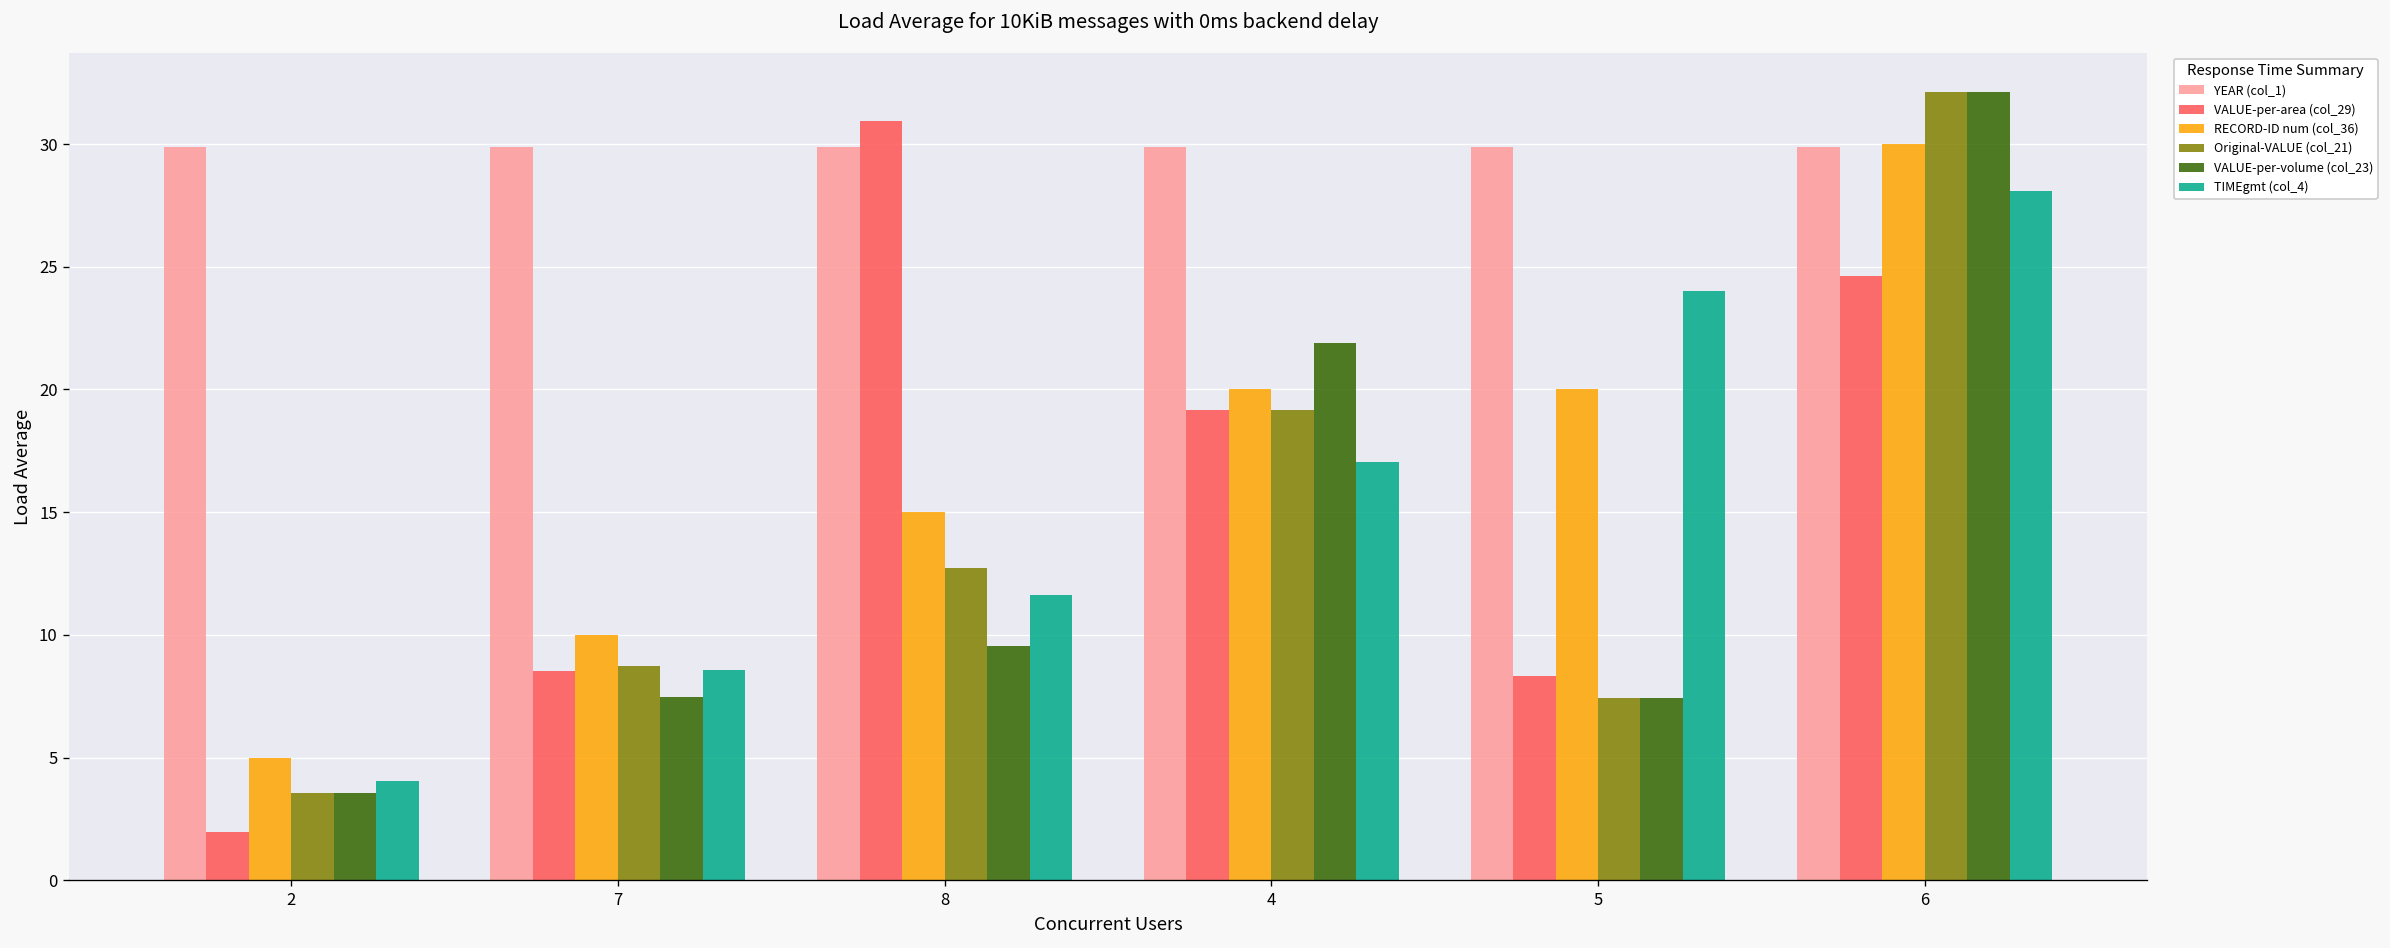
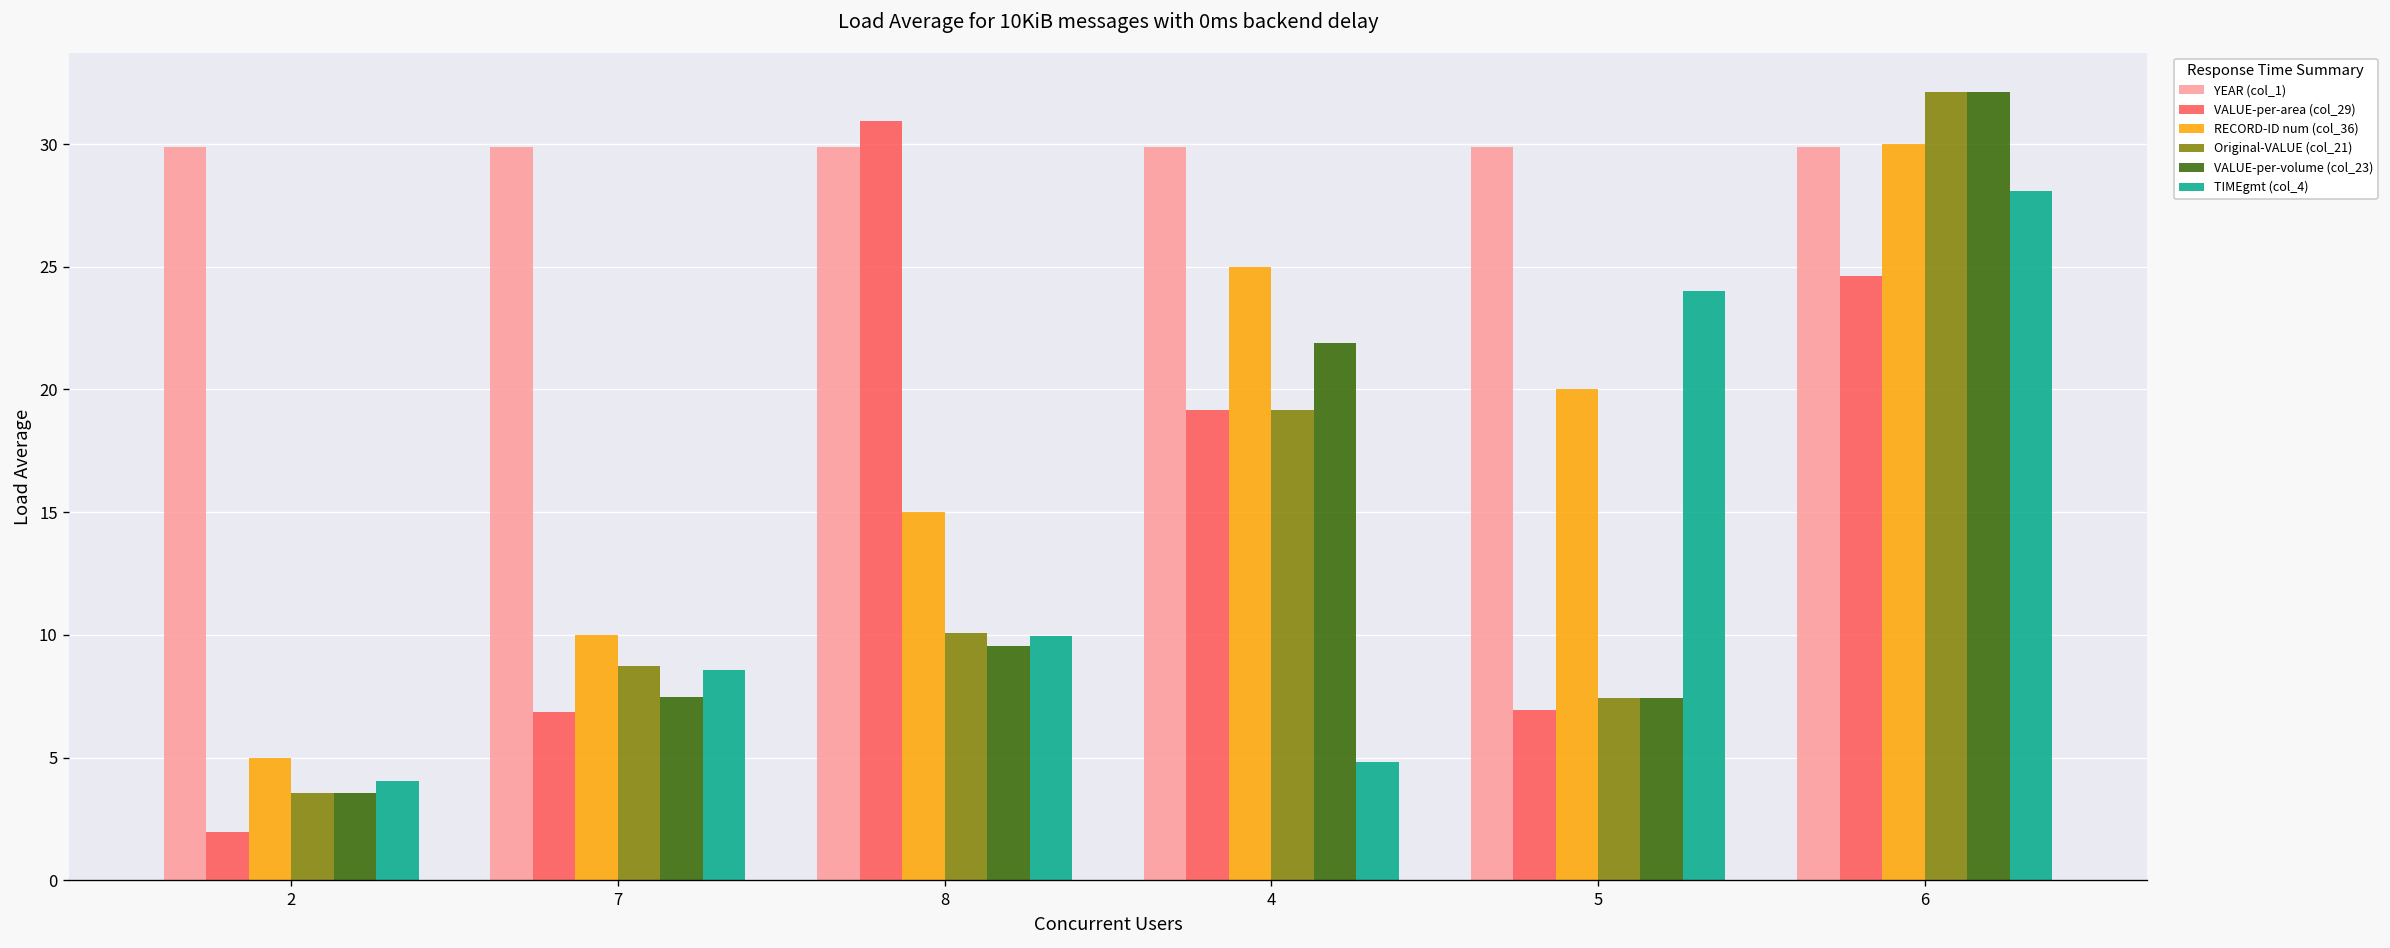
  {
    "YEAR (col_1)": {
      "2": 29.9,
      "7": 29.9,
      "8": 29.9,
      "4": 29.9,
      "5": 29.9,
      "6": 29.9
    },
    "VALUE-per-area (col_29)": {
      "2": 2.0,
-     "7": 8.5,
+     "7": 6.9,
      "8": 30.9,
      "4": 19.1,
-     "5": 8.3,
+     "5": 6.9,
      "6": 24.6
    },
    "RECORD-ID num (col_36)": {
      "2": 5.0,
      "7": 10.0,
      "8": 15.0,
-     "4": 20.0,
+     "4": 25.0,
      "5": 20.0,
      "6": 30.0
    },
    "Original-VALUE (col_21)": {
      "2": 3.6,
      "7": 8.7,
-     "8": 12.7,
+     "8": 10.1,
      "4": 19.1,
      "5": 7.4,
      "6": 32.1
    },
    "VALUE-per-volume (col_23)": {
      "2": 3.6,
      "7": 7.5,
      "8": 9.5,
      "4": 21.9,
      "5": 7.4,
      "6": 32.1
    },
    "TIMEgmt (col_4)": {
      "2": 4.0,
      "7": 8.6,
-     "8": 11.6,
-     "4": 17.0,
+     "8": 10.0,
+     "4": 4.8,
      "5": 24.0,
      "6": 28.1
    }
  }
